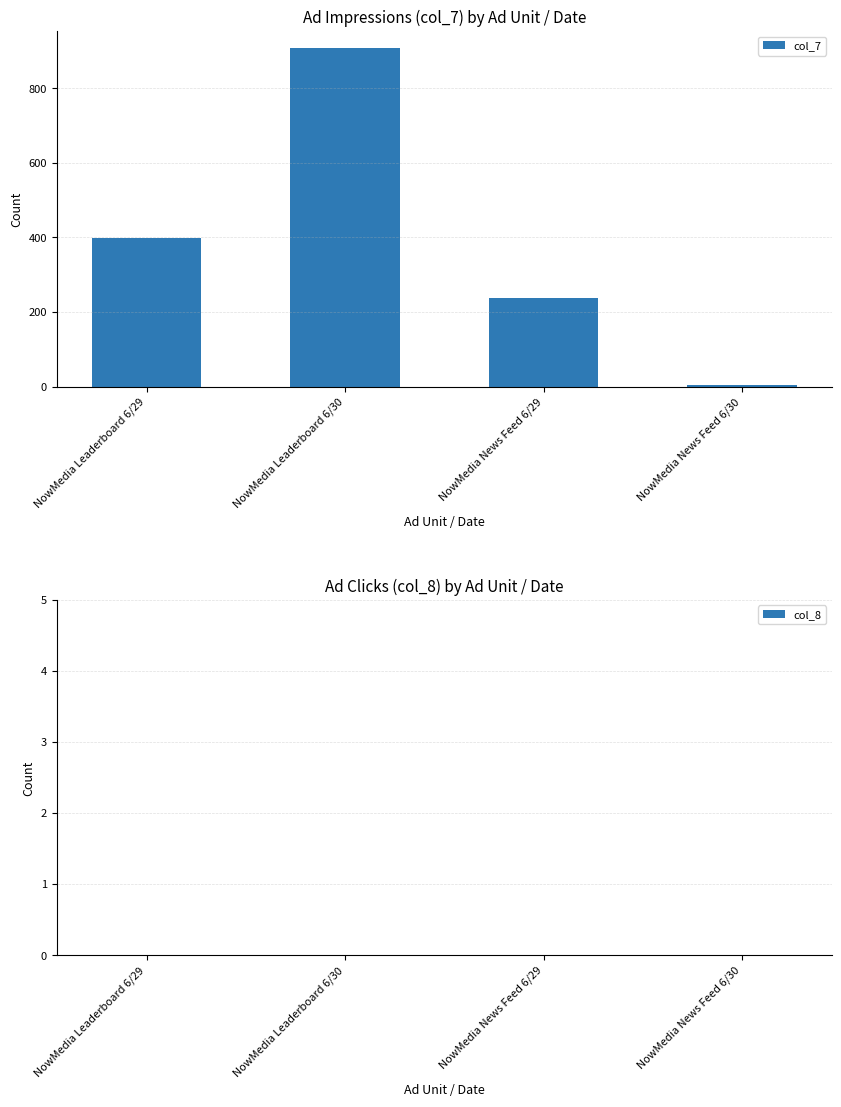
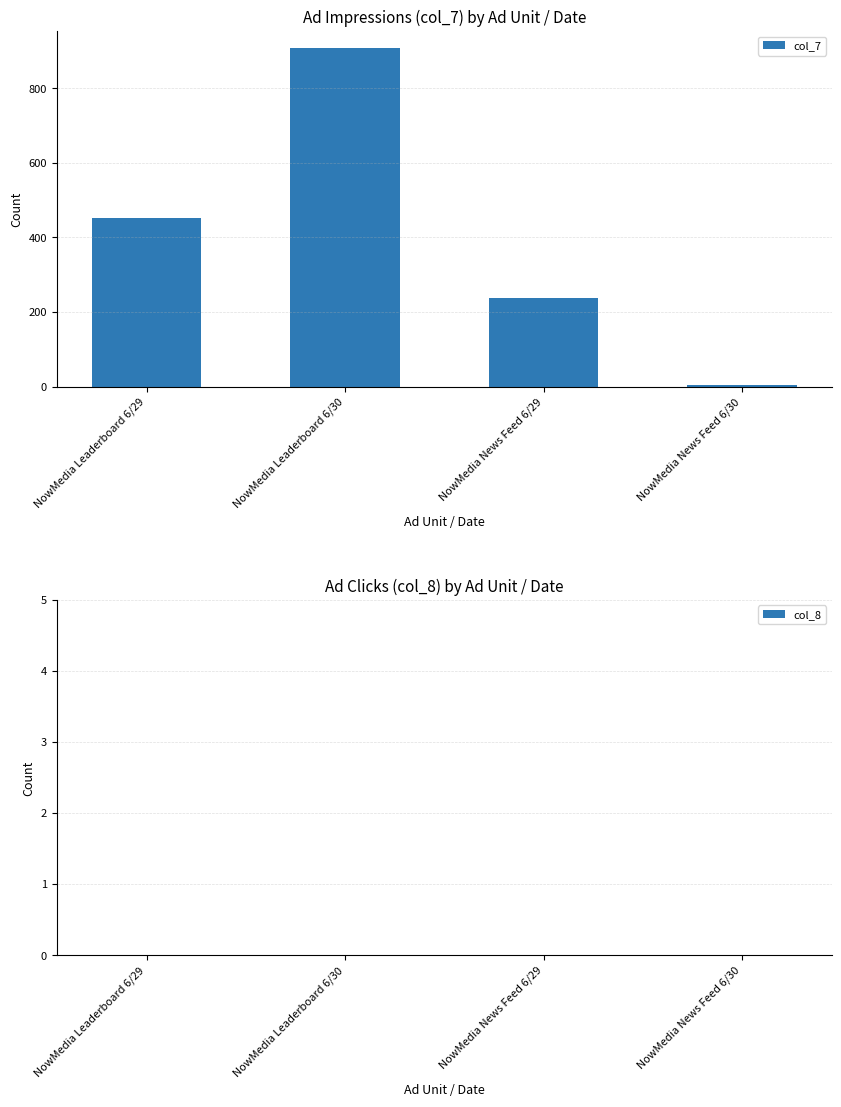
  {
    "Ad Impressions (col_7) by Ad Unit / Date": {
-     "NowMedia Leaderboard 6/29": 400,
+     "NowMedia Leaderboard 6/29": 450,
      "NowMedia Leaderboard 6/30": 910,
      "NowMedia News Feed 6/29": 240
    },
    "Ad Clicks (col_8) by Ad Unit / Date": {
      "NowMedia Leaderboard 6/29": 0.0,
      "NowMedia Leaderboard 6/30": 0.0,
      "NowMedia News Feed 6/29": 0.0,
      "NowMedia News Feed 6/30": 0.0
    }
  }
